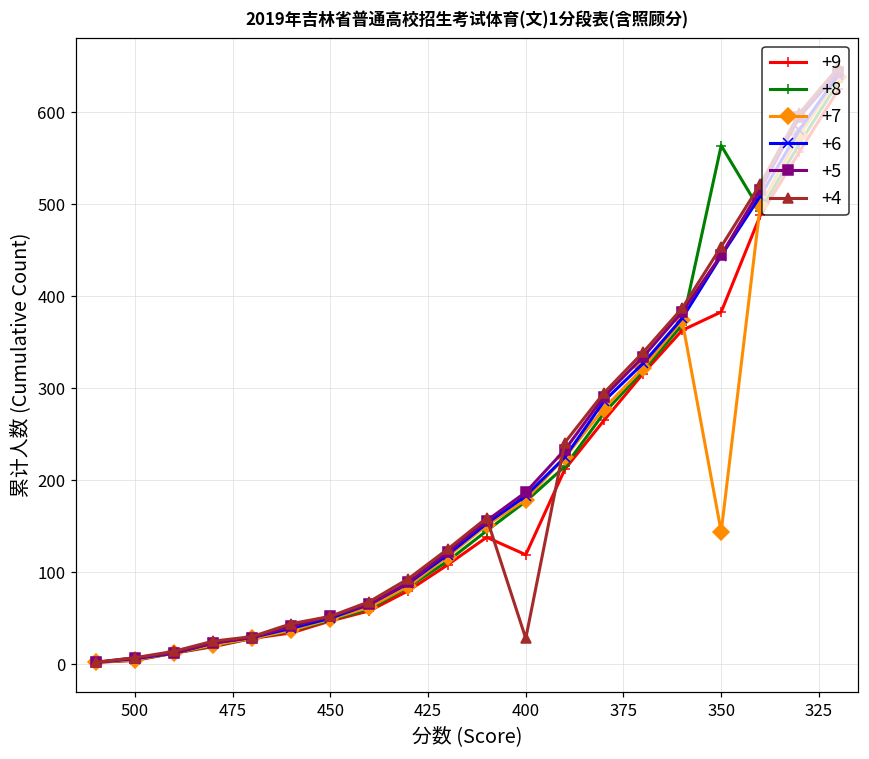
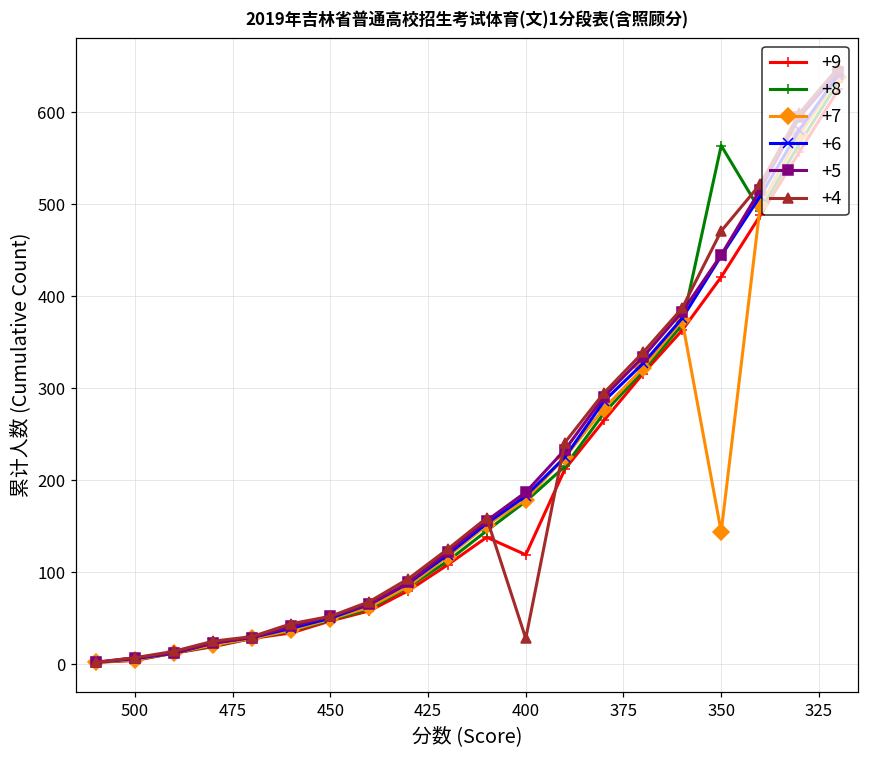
  {
    "+9": {
      "400": 120,
-     "350": 380
+     "350": 420
    },
    "+8": {
      "350": 560
    },
    "+7": {
      "350": 140
    },
    "+6": {
      "400": 180
    },
    "+5": {
      "400": 190
    },
    "+4": {
      "400": 30,
-     "350": 450
+     "350": 470
    }
  }
